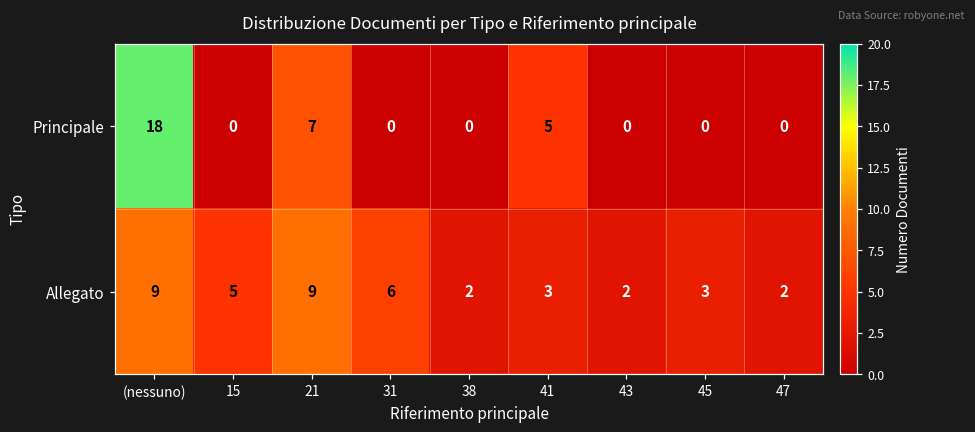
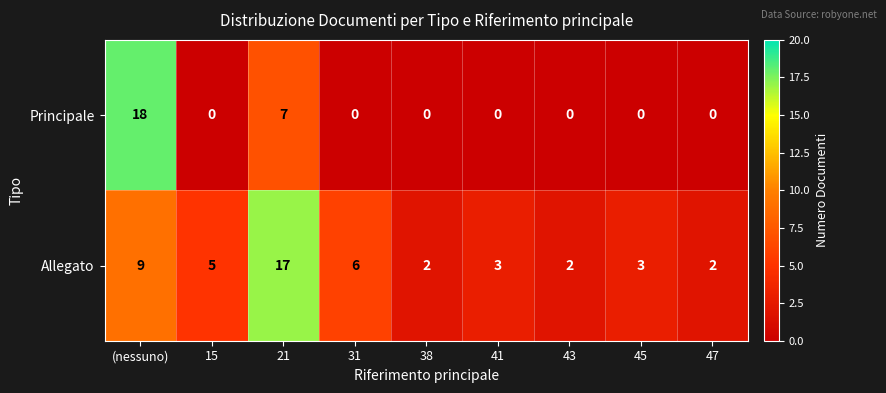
  {
    "Principale": {
      "(nessuno)": 18,
      "15": 0,
      "21": 7,
      "31": 0,
      "38": 0,
-     "41": 5,
+     "41": 0,
      "43": 0,
      "45": 0,
      "47": 0
    },
    "Allegato": {
      "(nessuno)": 9,
      "15": 5,
-     "21": 9,
+     "21": 17,
      "31": 6,
      "38": 2,
      "41": 3,
      "43": 2,
      "45": 3,
      "47": 2
    }
  }
